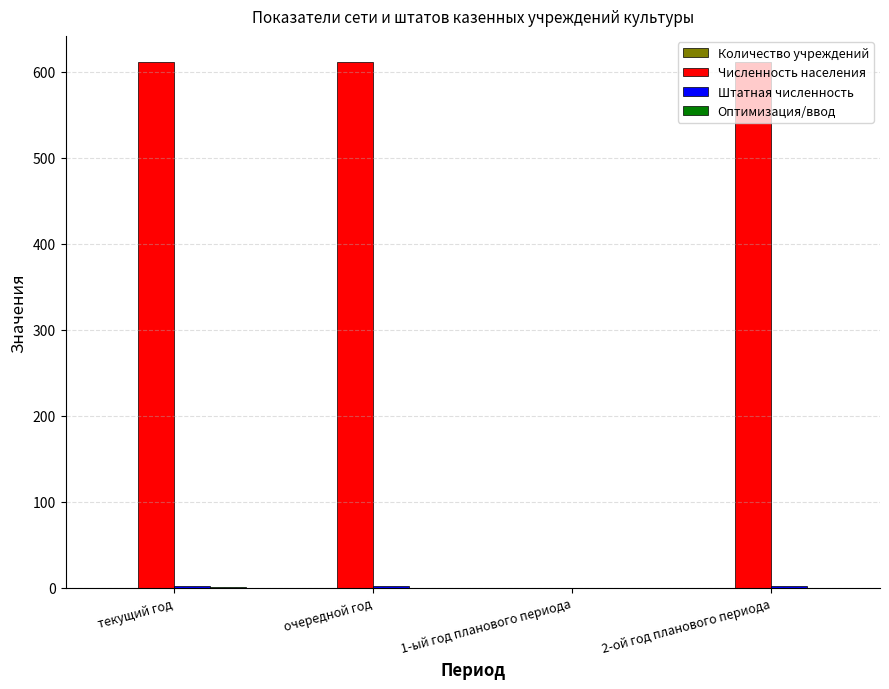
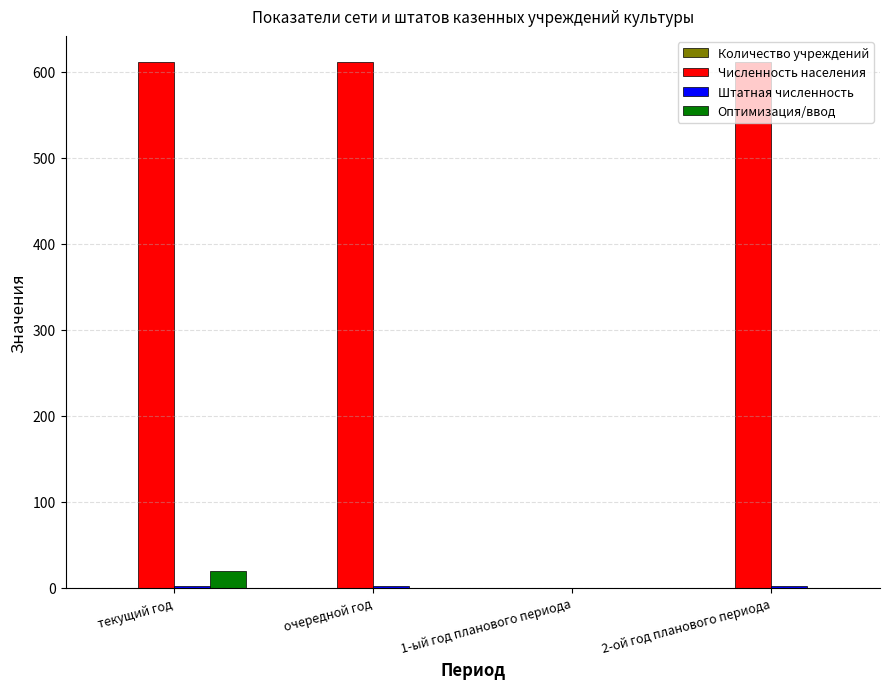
  {
    "Количество учреждений": {
      "текущий год": 0,
      "очередной год": 0,
      "1-ый год планового периода": 0,
      "2-ой год планового периода": 0
    },
    "Численность населения": {
      "текущий год": 610,
      "очередной год": 610,
      "1-ый год планового периода": 0
    },
    "Штатная численность": {
      "1-ый год планового периода": 0
    },
    "Оптимизация/ввод": {
-     "текущий год": 0,
+     "текущий год": 20,
      "очередной год": 0,
      "1-ый год планового периода": 0,
      "2-ой год планового периода": 0
    }
  }
